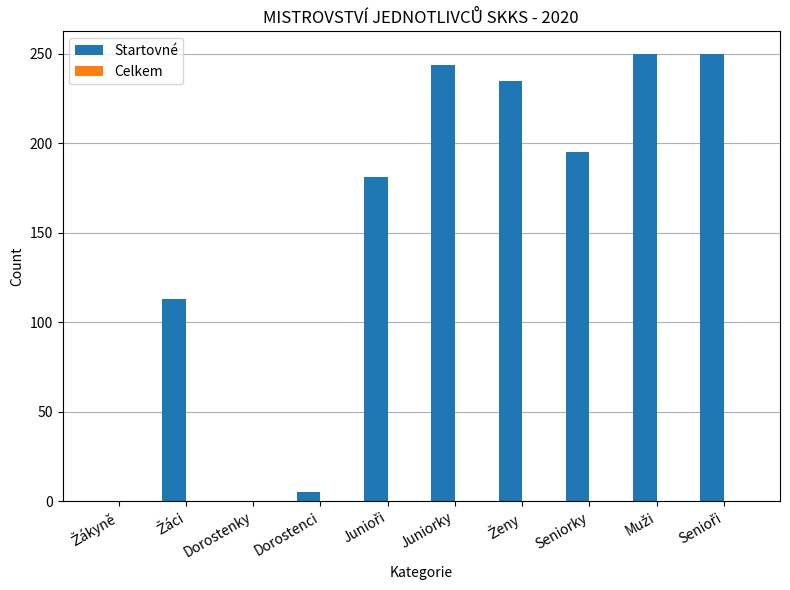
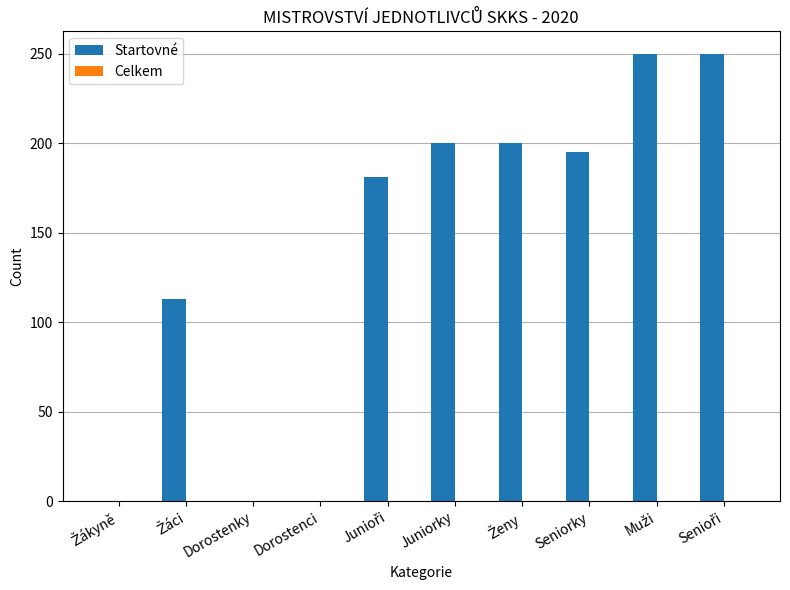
  {
    "Startovné": {
      "Žákyně": 0,
      "Žáci": 113,
      "Dorostenky": 0,
-     "Dorostenci": 5,
+     "Dorostenci": 0,
      "Junioři": 181,
-     "Juniorky": 244,
-     "Ženy": 235,
+     "Juniorky": 200,
+     "Ženy": 200,
      "Seniorky": 195,
      "Muži": 250,
      "Senioři": 250
    },
    "Celkem": {
      "Žákyně": 0,
      "Žáci": 0,
      "Dorostenky": 0,
      "Dorostenci": 0,
      "Junioři": 0,
      "Juniorky": 0,
      "Ženy": 0,
      "Seniorky": 0,
      "Muži": 0,
      "Senioři": 0
    }
  }
